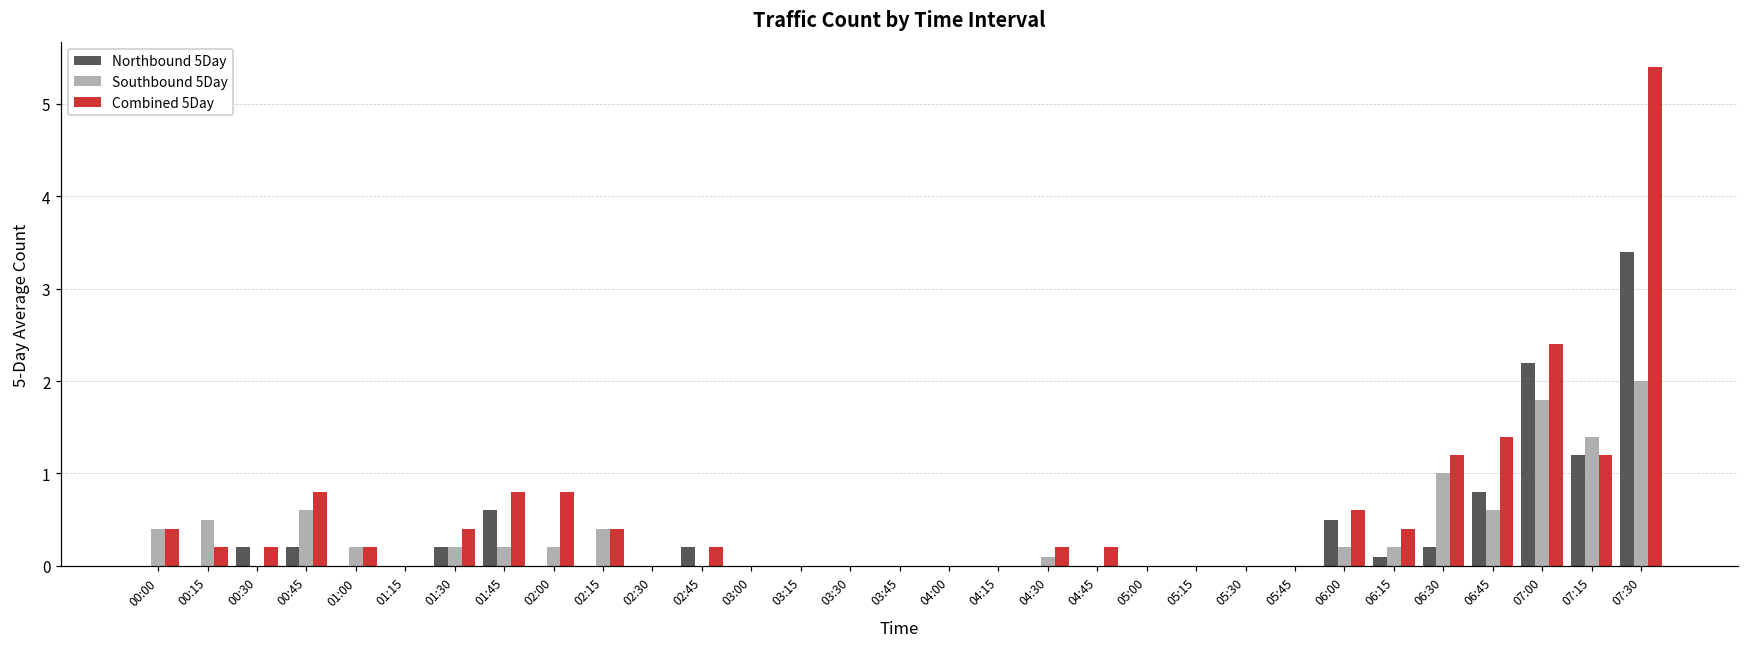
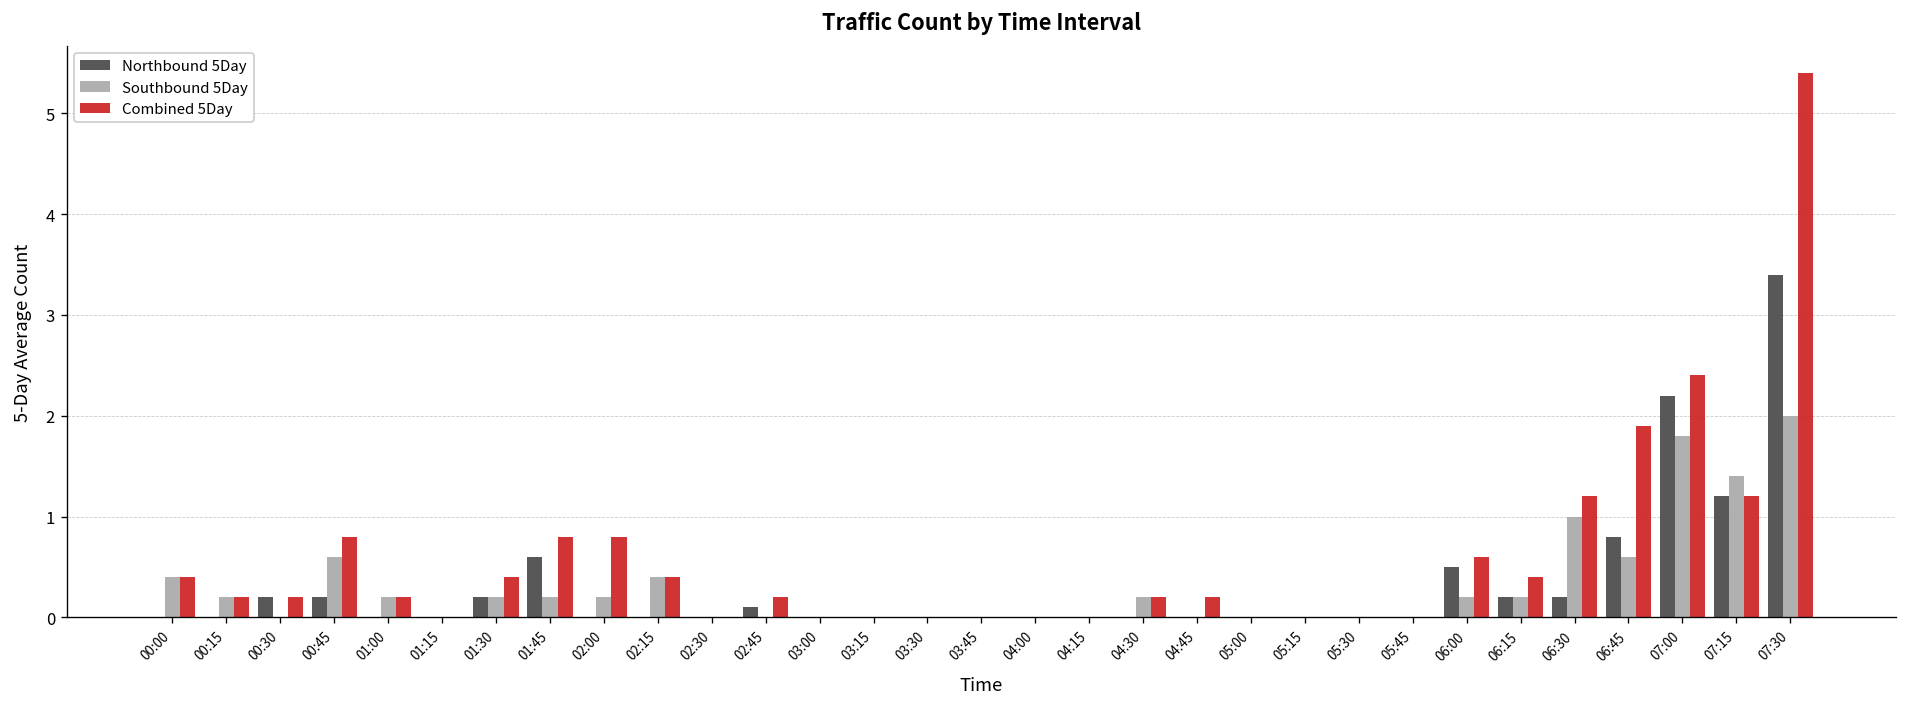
  {
    "Northbound 5Day": {
      "00:00": 0.0,
      "00:15": 0.0,
      "00:30": 0.2,
      "00:45": 0.2,
      "01:00": 0.0,
      "01:15": 0.0,
      "01:30": 0.2,
      "01:45": 0.6,
      "02:00": 0.0,
      "02:15": 0.0,
      "02:30": 0.0,
-     "02:45": 0.2,
+     "02:45": 0.1,
      "03:00": 0.0,
      "03:15": 0.0,
      "03:30": 0.0,
      "03:45": 0.0,
      "04:00": 0.0,
      "04:15": 0.0,
      "04:30": 0.0,
      "04:45": 0.0,
      "05:00": 0.0,
      "05:15": 0.0,
      "05:30": 0.0,
      "05:45": 0.0,
      "06:00": 0.5,
-     "06:15": 0.1,
+     "06:15": 0.2,
      "06:30": 0.2,
      "06:45": 0.8,
      "07:00": 2.2,
      "07:15": 1.2,
      "07:30": 3.4
    },
    "Southbound 5Day": {
      "00:00": 0.4,
-     "00:15": 0.5,
+     "00:15": 0.2,
      "00:30": 0.0,
      "00:45": 0.6,
      "01:00": 0.2,
      "01:15": 0.0,
      "01:30": 0.2,
      "01:45": 0.2,
      "02:00": 0.2,
      "02:15": 0.4,
      "02:30": 0.0,
      "02:45": 0.0,
      "03:00": 0.0,
      "03:15": 0.0,
      "03:30": 0.0,
      "03:45": 0.0,
      "04:00": 0.0,
      "04:15": 0.0,
-     "04:30": 0.1,
+     "04:30": 0.2,
      "04:45": 0.0,
      "05:00": 0.0,
      "05:15": 0.0,
      "05:30": 0.0,
      "05:45": 0.0,
      "06:00": 0.2,
      "06:15": 0.2,
      "06:30": 1.0,
      "06:45": 0.6,
      "07:00": 1.8,
      "07:15": 1.4,
      "07:30": 2.0
    },
    "Combined 5Day": {
      "00:00": 0.4,
      "00:15": 0.2,
      "00:30": 0.2,
      "00:45": 0.8,
      "01:00": 0.2,
      "01:15": 0.0,
      "01:30": 0.4,
      "01:45": 0.8,
      "02:00": 0.8,
      "02:15": 0.4,
      "02:30": 0.0,
      "02:45": 0.2,
      "03:00": 0.0,
      "03:15": 0.0,
      "03:30": 0.0,
      "03:45": 0.0,
      "04:00": 0.0,
      "04:15": 0.0,
      "04:30": 0.2,
      "04:45": 0.2,
      "05:00": 0.0,
      "05:15": 0.0,
      "05:30": 0.0,
      "05:45": 0.0,
      "06:00": 0.6,
      "06:15": 0.4,
      "06:30": 1.2,
-     "06:45": 1.4,
+     "06:45": 1.9,
      "07:00": 2.4,
      "07:15": 1.2,
      "07:30": 5.4
    }
  }
